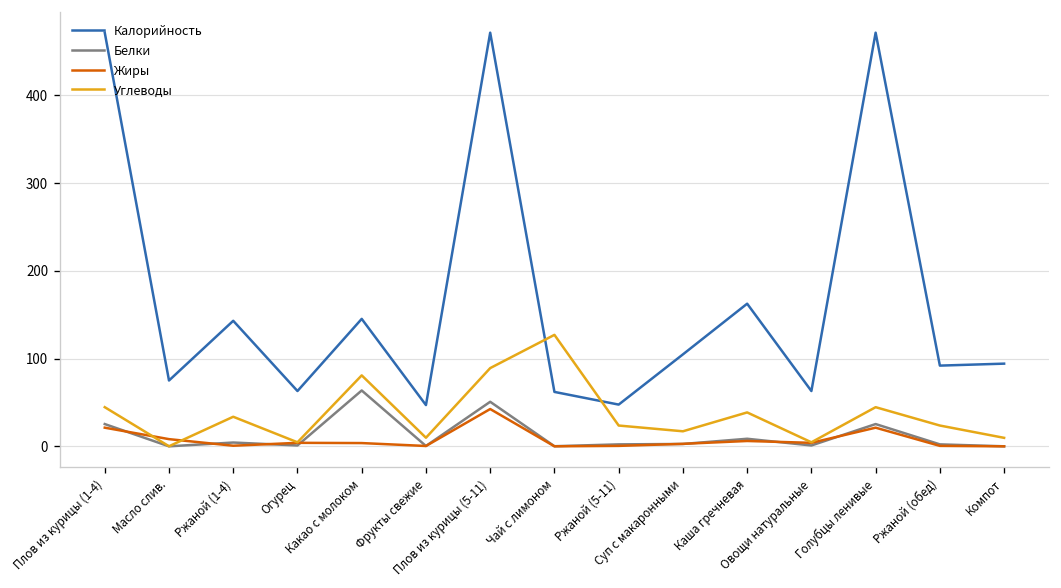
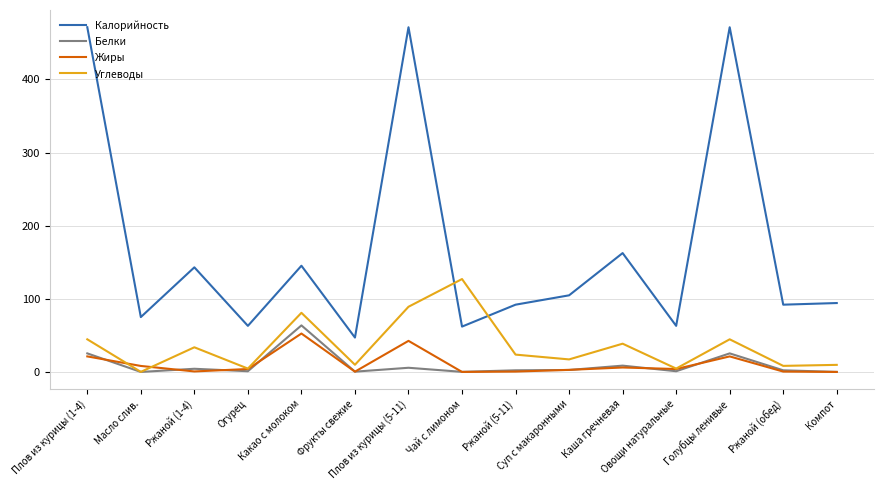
  {
    "Калорийность": {
      "Плов из курицы (1-4)": 470,
      "Масло слив.": 80,
      "Ржаной (1-4)": 140,
      "Огурец": 60,
      "Какао с молоком": 150,
      "Фрукты свежие": 50,
      "Плов из курицы (5-11)": 470,
      "Чай с лимоном": 60,
-     "Ржаной (5-11)": 50,
+     "Ржаной (5-11)": 90,
      "Суп с макаронными": 100,
      "Каша гречневая": 160,
      "Овощи натуральные": 60,
      "Голубцы ленивые": 470,
      "Ржаной (обед)": 90,
      "Компот": 90
    },
    "Белки": {
      "Плов из курицы (1-4)": 30,
      "Ржаной (1-4)": 0,
      "Какао с молоком": 60,
-     "Плов из курицы (5-11)": 50,
+     "Плов из курицы (5-11)": 10,
      "Голубцы ленивые": 30
    },
    "Жиры": {
      "Плов из курицы (1-4)": 20,
      "Масло слив.": 10,
      "Ржаной (1-4)": 0,
-     "Какао с молоком": 0,
+     "Какао с молоком": 50,
      "Плов из курицы (5-11)": 40,
      "Голубцы ленивые": 20
    },
    "Углеводы": {
      "Плов из курицы (1-4)": 40,
      "Ржаной (1-4)": 30,
      "Какао с молоком": 80,
      "Фрукты свежие": 10,
      "Плов из курицы (5-11)": 90,
      "Чай с лимоном": 130,
      "Ржаной (5-11)": 20,
      "Суп с макаронными": 20,
      "Каша гречневая": 40,
      "Голубцы ленивые": 40,
-     "Ржаной (обед)": 20,
+     "Ржаной (обед)": 10,
      "Компот": 10
    }
  }
